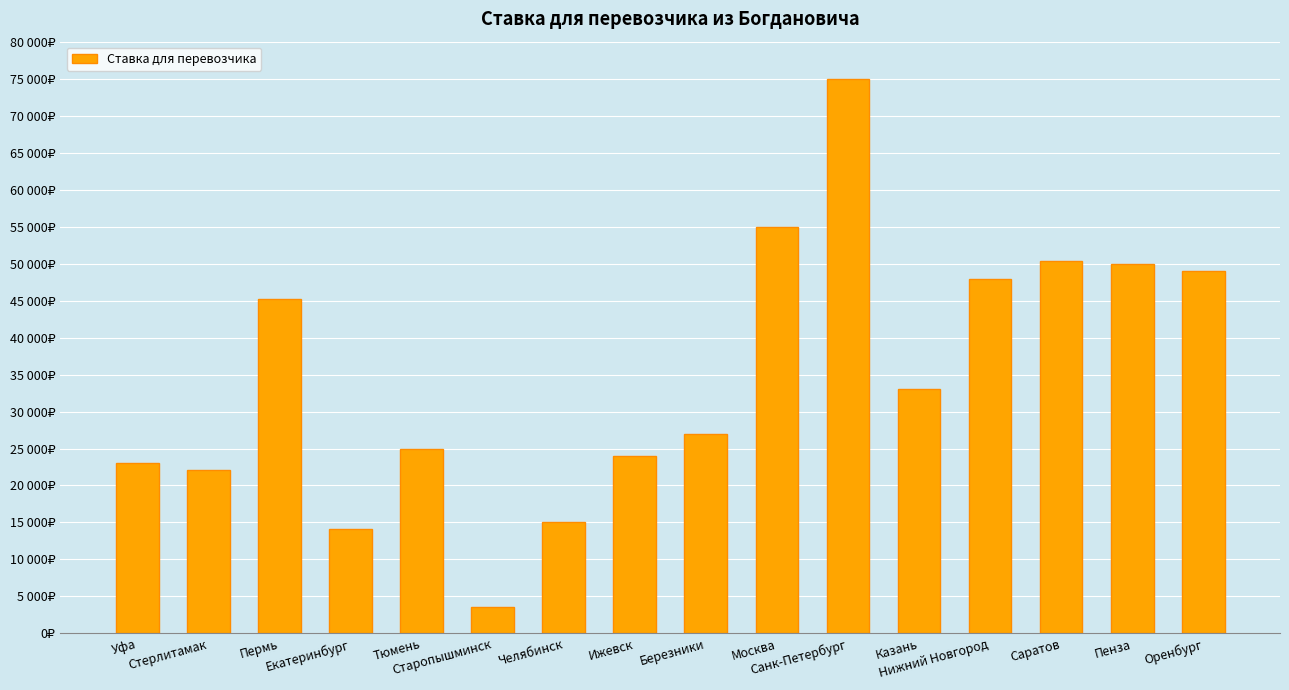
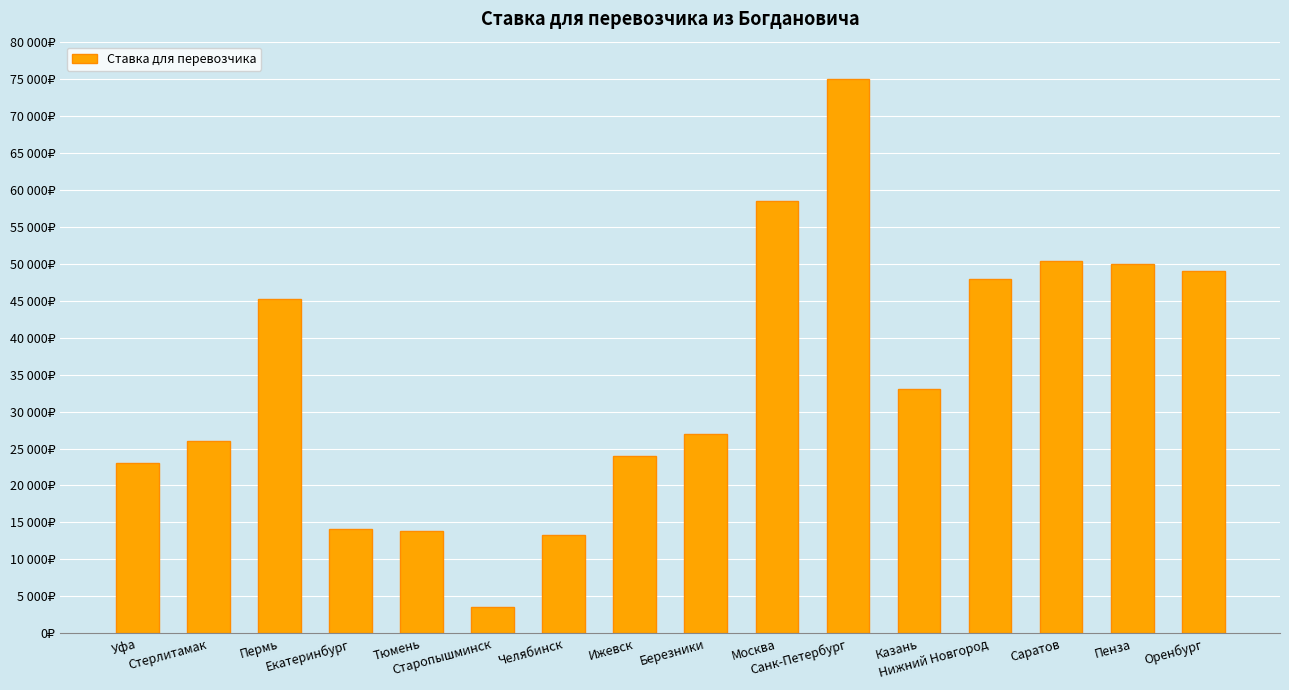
  {
    "Уфа": "23000₽",
-   "Стерлитамак": "22000₽",
+   "Стерлитамак": "26000₽",
    "Пермь": "45000₽",
    "Екатеринбург": "14000₽",
-   "Тюмень": "25000₽",
+   "Тюмень": "14000₽",
    "Старопышминск": "4000₽",
-   "Челябинск": "15000₽",
+   "Челябинск": "13000₽",
    "Ижевск": "24000₽",
    "Березники": "27000₽",
-   "Москва": "55000₽",
+   "Москва": "59000₽",
    "Санк-Петербург": "75000₽",
    "Казань": "33000₽",
    "Нижний Новгород": "48000₽",
    "Саратов": "50000₽",
    "Пенза": "50000₽",
    "Оренбург": "49000₽"
  }
